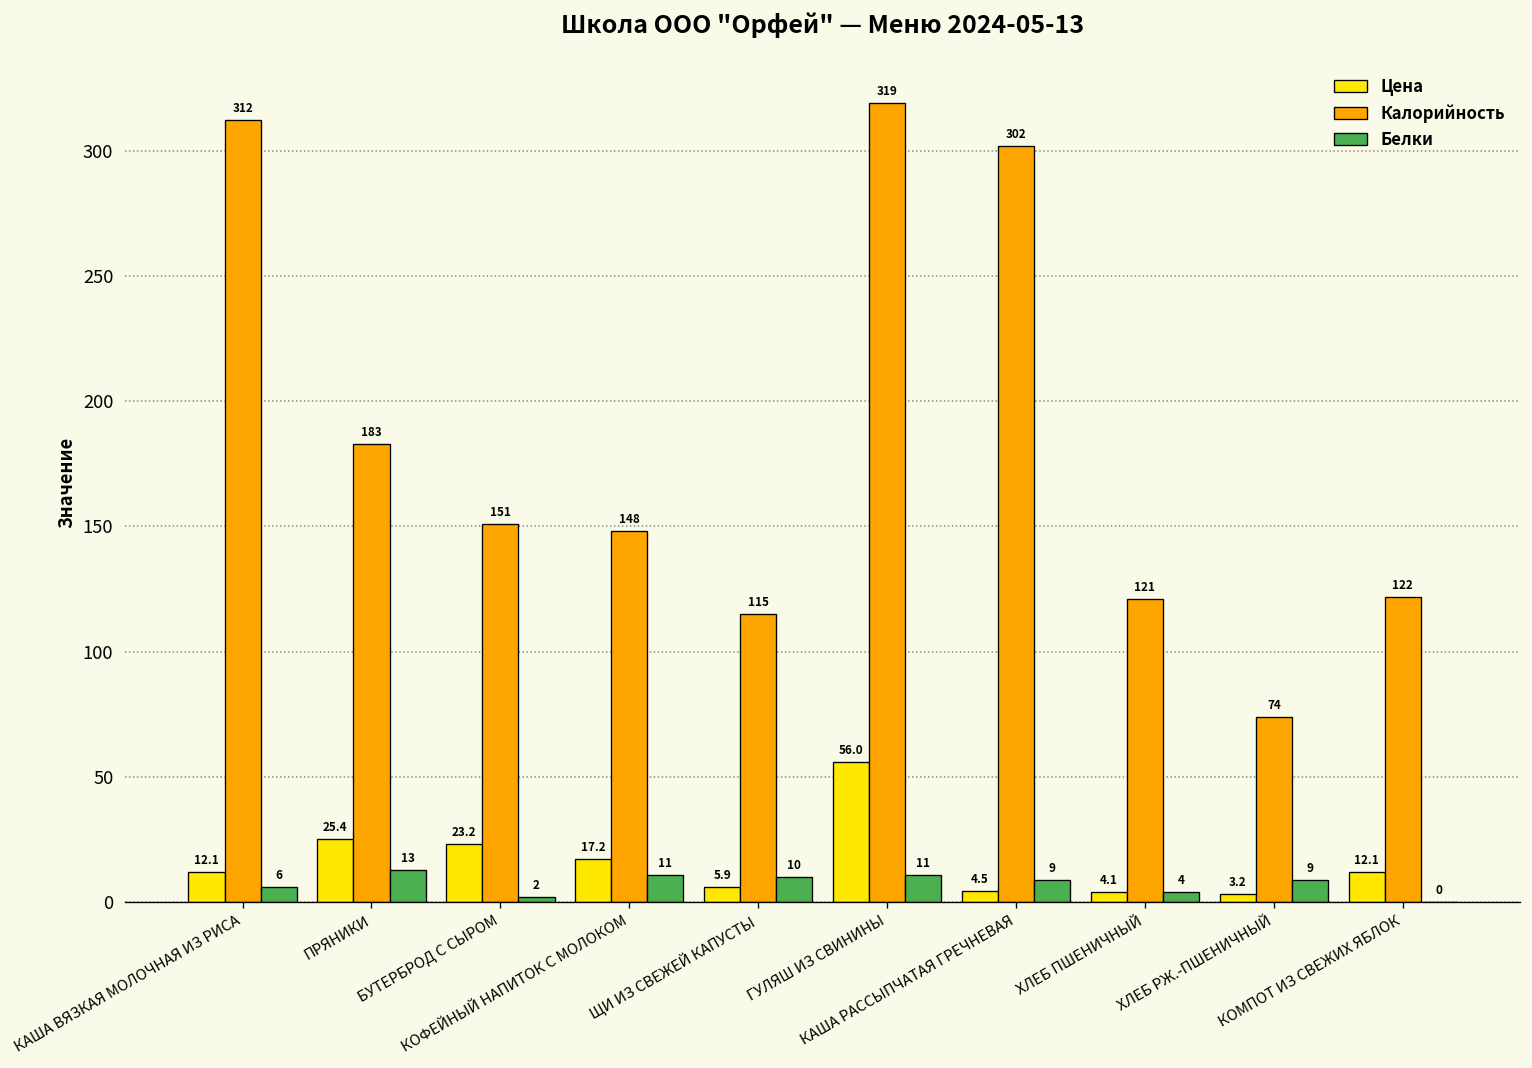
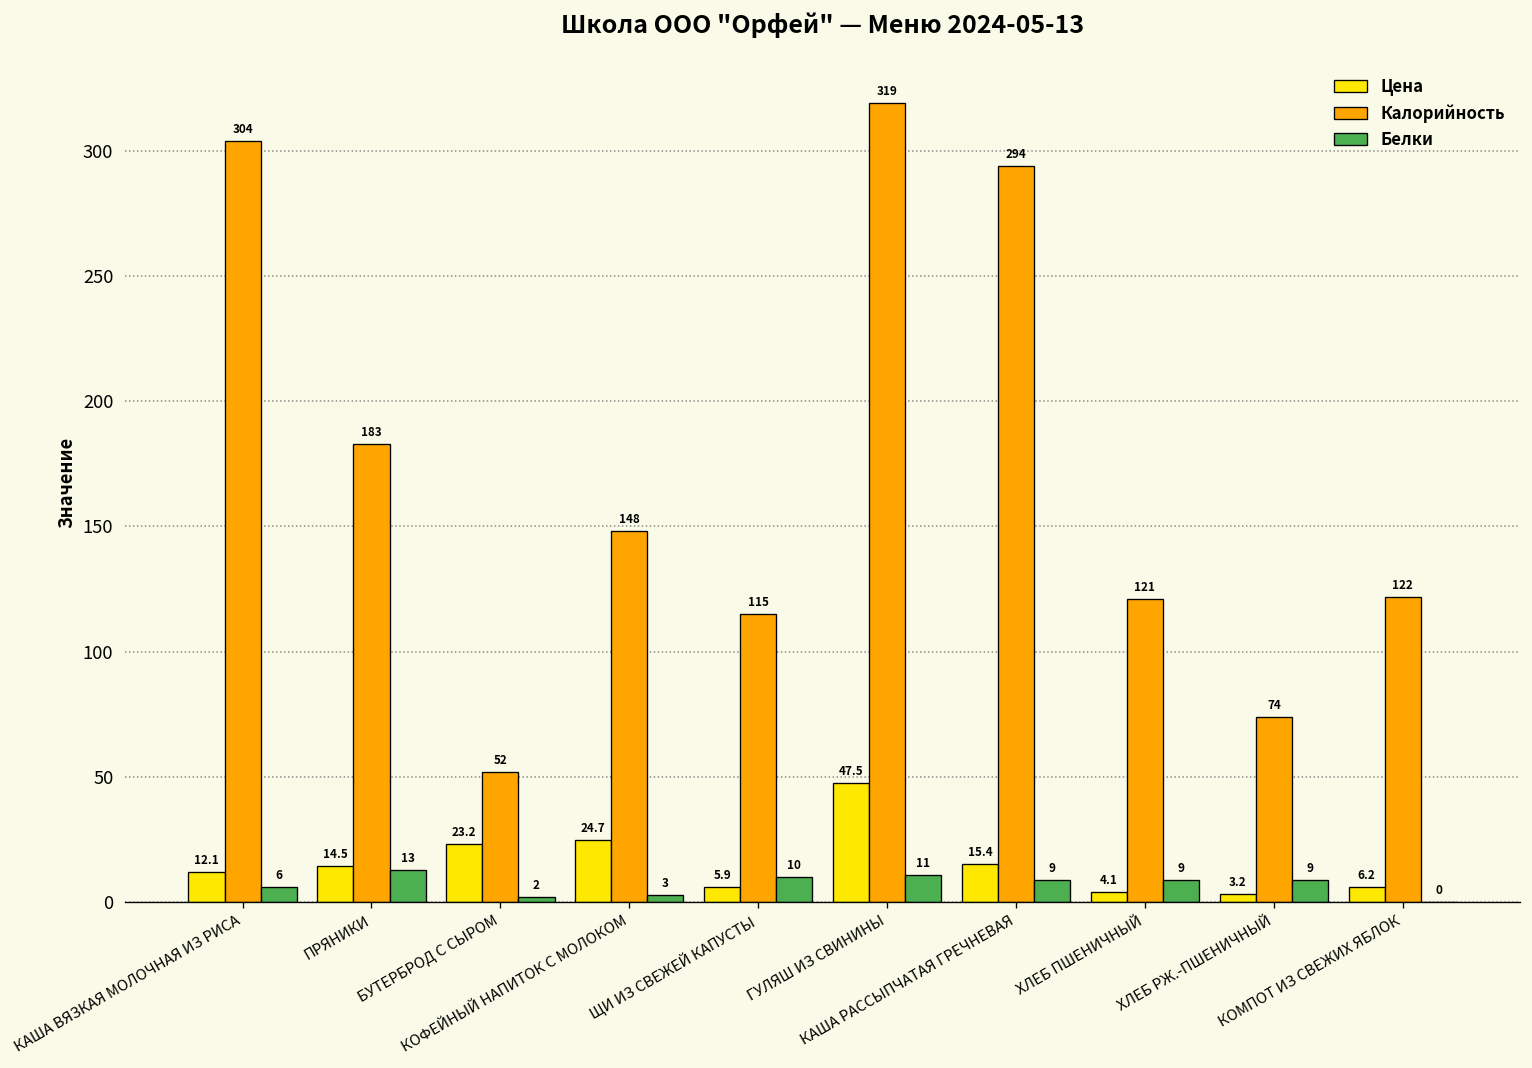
  {
    "Цена": {
      "КАША ВЯЗКАЯ МОЛОЧНАЯ ИЗ РИСА": 12.1,
-     "ПРЯНИКИ": 25.4,
+     "ПРЯНИКИ": 14.5,
      "БУТЕРБРОД С СЫРОМ": 23.2,
-     "КОФЕЙНЫЙ НАПИТОК С МОЛОКОМ": 17.2,
+     "КОФЕЙНЫЙ НАПИТОК С МОЛОКОМ": 24.7,
      "ЩИ ИЗ СВЕЖЕЙ КАПУСТЫ": 5.9,
-     "ГУЛЯШ ИЗ СВИНИНЫ": 56.0,
-     "КАША РАССЫПЧАТАЯ ГРЕЧНЕВАЯ": 4.5,
+     "ГУЛЯШ ИЗ СВИНИНЫ": 47.5,
+     "КАША РАССЫПЧАТАЯ ГРЕЧНЕВАЯ": 15.4,
      "ХЛЕБ ПШЕНИЧНЫЙ": 4.1,
      "ХЛЕБ РЖ.-ПШЕНИЧНЫЙ": 3.2,
-     "КОМПОТ ИЗ СВЕЖИХ ЯБЛОК": 12.1
+     "КОМПОТ ИЗ СВЕЖИХ ЯБЛОК": 6.2
    },
    "Калорийность": {
-     "КАША ВЯЗКАЯ МОЛОЧНАЯ ИЗ РИСА": 312,
+     "КАША ВЯЗКАЯ МОЛОЧНАЯ ИЗ РИСА": 304,
      "ПРЯНИКИ": 183,
-     "БУТЕРБРОД С СЫРОМ": 151,
+     "БУТЕРБРОД С СЫРОМ": 52,
      "КОФЕЙНЫЙ НАПИТОК С МОЛОКОМ": 148,
      "ЩИ ИЗ СВЕЖЕЙ КАПУСТЫ": 115,
      "ГУЛЯШ ИЗ СВИНИНЫ": 319,
-     "КАША РАССЫПЧАТАЯ ГРЕЧНЕВАЯ": 302,
+     "КАША РАССЫПЧАТАЯ ГРЕЧНЕВАЯ": 294,
      "ХЛЕБ ПШЕНИЧНЫЙ": 121,
      "ХЛЕБ РЖ.-ПШЕНИЧНЫЙ": 74,
      "КОМПОТ ИЗ СВЕЖИХ ЯБЛОК": 122
    },
    "Белки": {
      "КАША ВЯЗКАЯ МОЛОЧНАЯ ИЗ РИСА": 6,
      "ПРЯНИКИ": 13,
      "БУТЕРБРОД С СЫРОМ": 2,
-     "КОФЕЙНЫЙ НАПИТОК С МОЛОКОМ": 11,
+     "КОФЕЙНЫЙ НАПИТОК С МОЛОКОМ": 3,
      "ЩИ ИЗ СВЕЖЕЙ КАПУСТЫ": 10,
      "ГУЛЯШ ИЗ СВИНИНЫ": 11,
      "КАША РАССЫПЧАТАЯ ГРЕЧНЕВАЯ": 9,
-     "ХЛЕБ ПШЕНИЧНЫЙ": 4,
+     "ХЛЕБ ПШЕНИЧНЫЙ": 9,
      "ХЛЕБ РЖ.-ПШЕНИЧНЫЙ": 9,
      "КОМПОТ ИЗ СВЕЖИХ ЯБЛОК": 0
    }
  }
